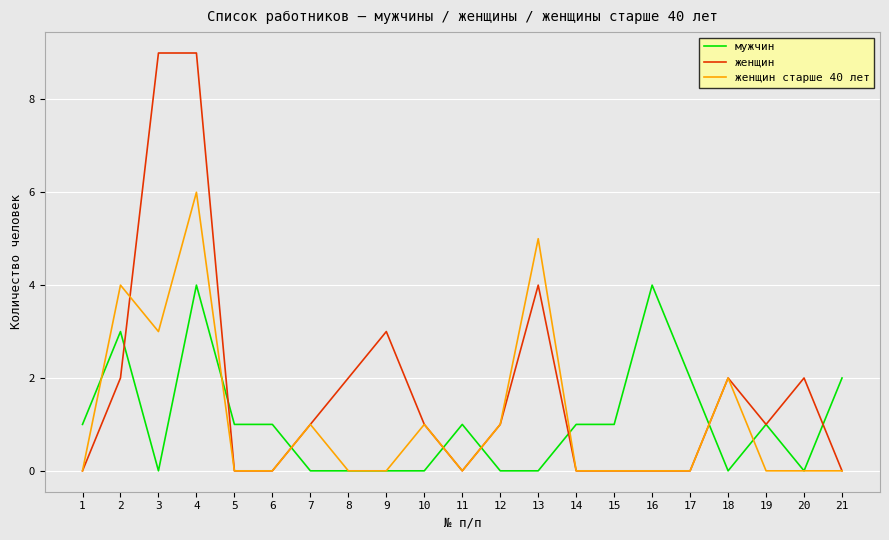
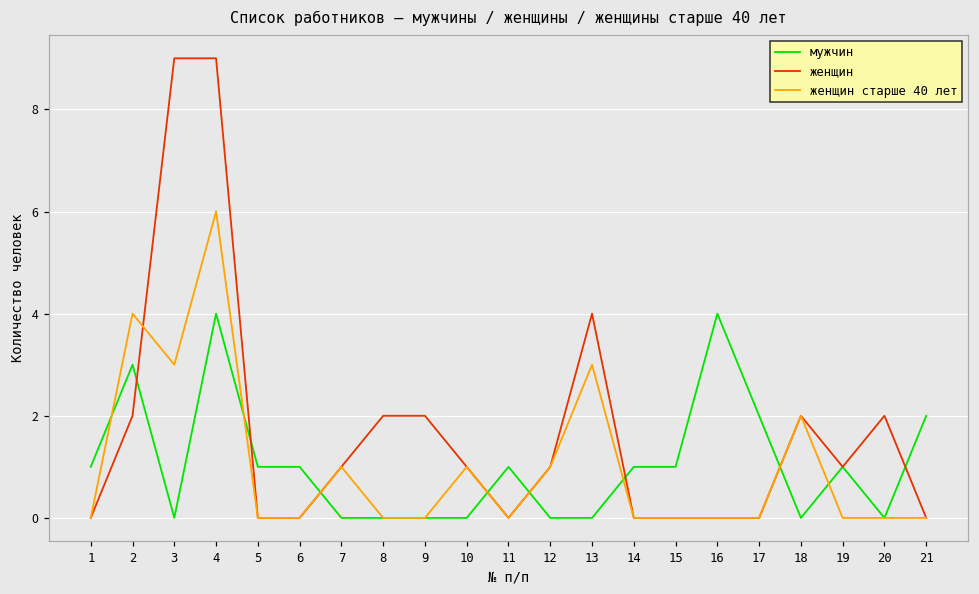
  {
    "мужчин": {
      "1": 1,
      "2": 3,
      "3": 0,
      "4": 4,
      "5": 1,
      "6": 1,
      "7": 0,
      "10": 0,
      "11": 1,
      "12": 0,
      "13": 0,
      "14": 1,
      "15": 1,
      "16": 4,
      "17": 2,
      "18": 0,
      "21": 2
    },
    "женщин": {
      "2": 2,
      "3": 9,
      "4": 9,
      "8": 2,
-     "9": 3,
+     "9": 2,
      "13": 4,
      "20": 2
    },
    "женщин старше 40 лет": {
      "2": 4,
      "3": 3,
      "4": 6,
-     "13": 5,
+     "13": 3,
      "19": 0
    }
  }
